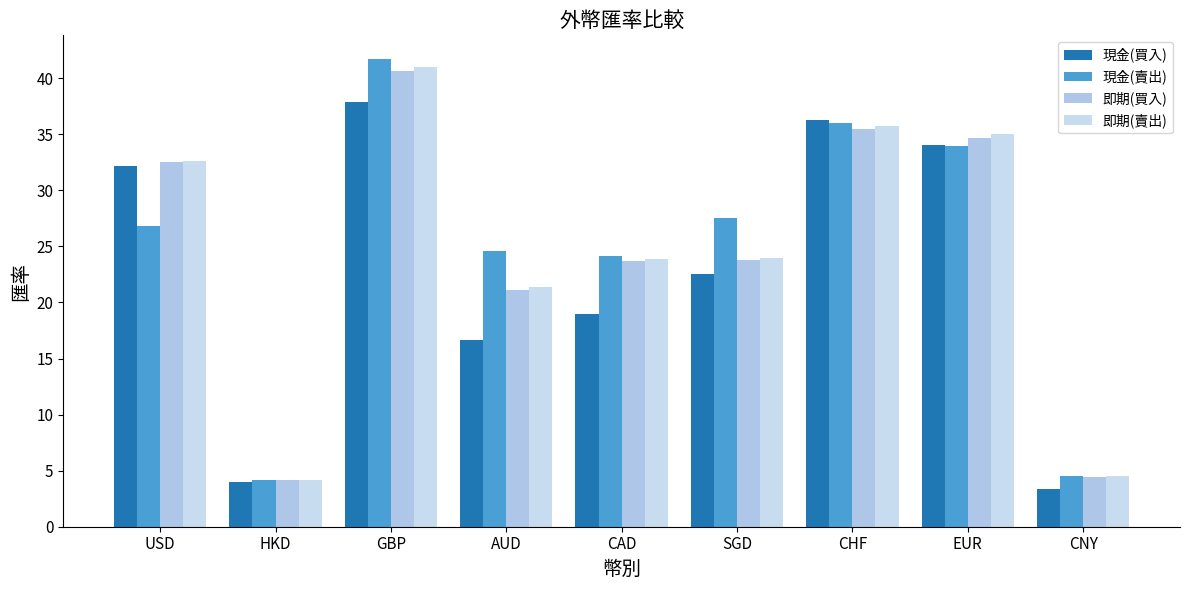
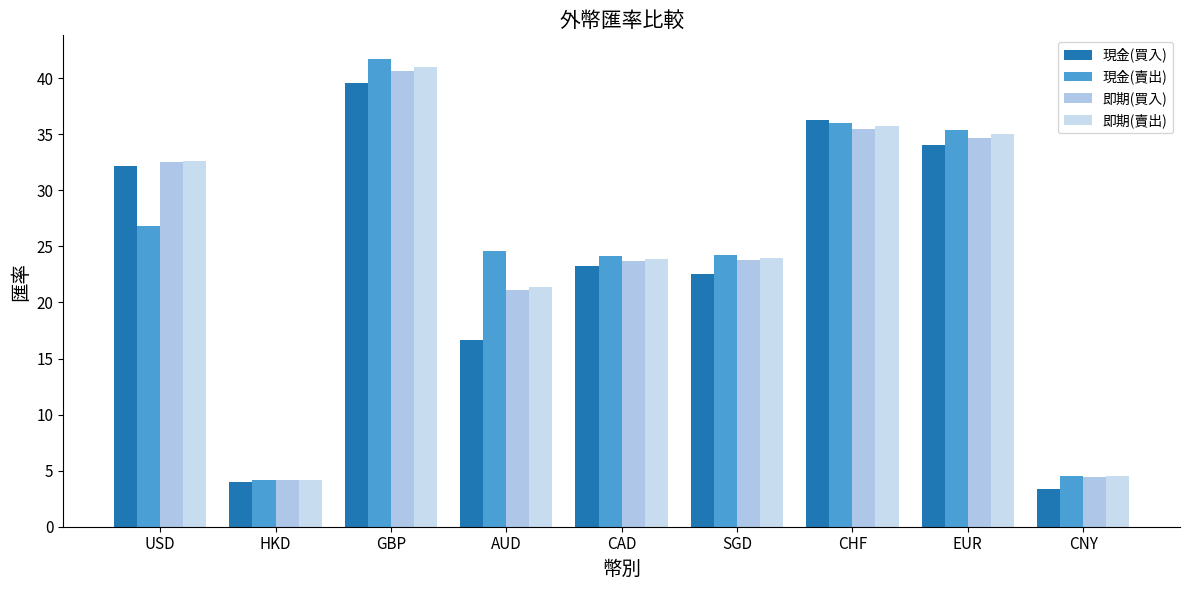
  {
    "現金(買入)": {
      "USD": 32.1,
      "HKD": 4.0,
-     "GBP": 37.9,
+     "GBP": 39.6,
      "AUD": 16.6,
-     "CAD": 19.0,
+     "CAD": 23.3,
      "SGD": 22.6,
      "CHF": 36.3,
      "EUR": 34.0,
      "CNY": 3.3
    },
    "現金(賣出)": {
      "USD": 26.8,
      "HKD": 4.2,
      "GBP": 41.7,
      "AUD": 24.6,
      "CAD": 24.2,
-     "SGD": 27.6,
+     "SGD": 24.2,
      "CHF": 36.0,
-     "EUR": 33.9,
+     "EUR": 35.4,
      "CNY": 4.6
    }
  }
